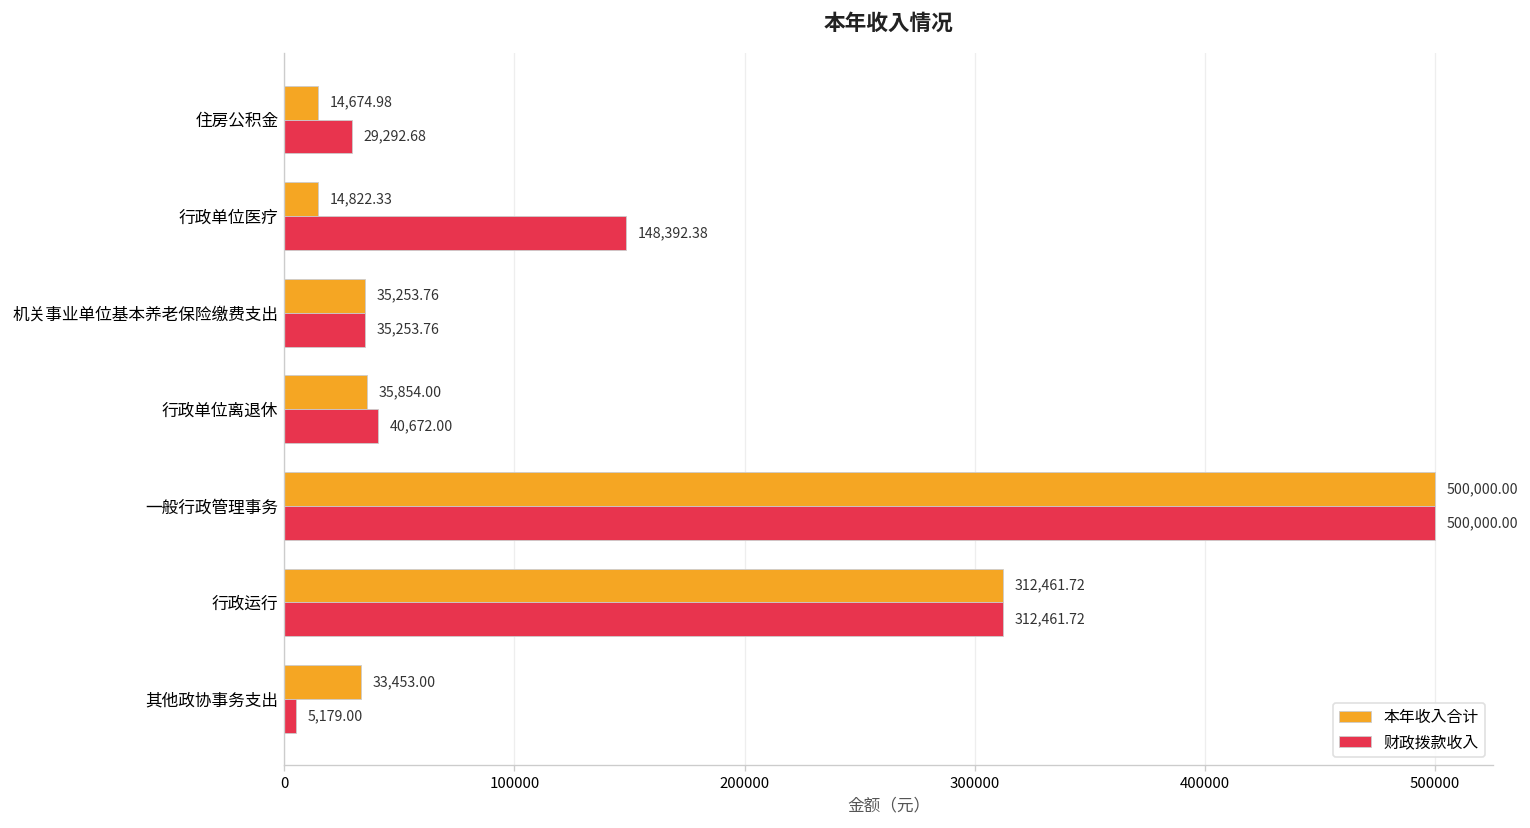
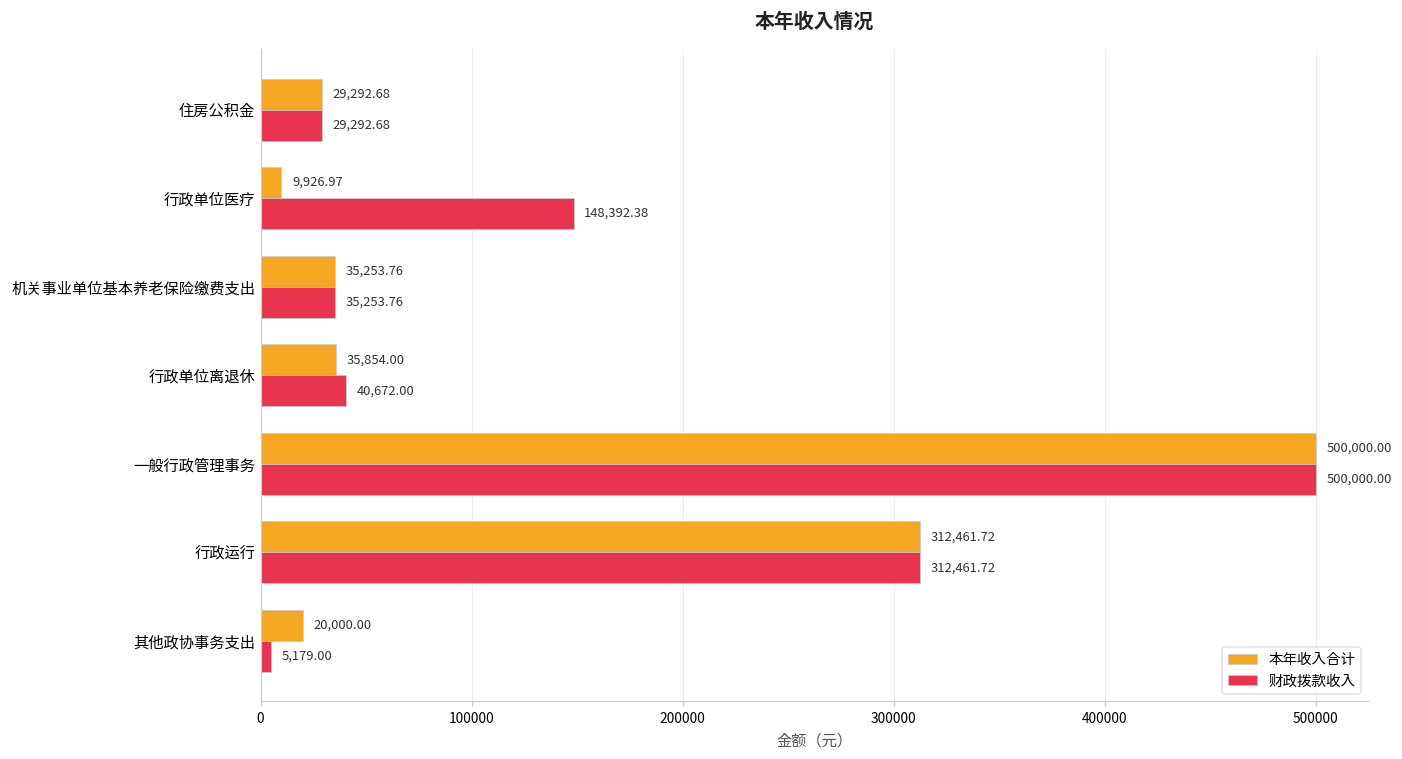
  {
    "本年收入合计": {
-     "住房公积金": "14,674.98",
-     "行政单位医疗": "14,822.33",
+     "住房公积金": "29,292.68",
+     "行政单位医疗": "9,926.97",
      "机关事业单位基本养老保险缴费支出": "35,253.76",
      "行政单位离退休": "35,854.00",
      "一般行政管理事务": "500,000.00",
      "行政运行": "312,461.72",
-     "其他政协事务支出": "33,453.00"
+     "其他政协事务支出": "20,000.00"
    },
    "财政拨款收入": {
      "住房公积金": "29,292.68",
      "行政单位医疗": "148,392.38",
      "机关事业单位基本养老保险缴费支出": "35,253.76",
      "行政单位离退休": "40,672.00",
      "一般行政管理事务": "500,000.00",
      "行政运行": "312,461.72",
      "其他政协事务支出": "5,179.00"
    }
  }
